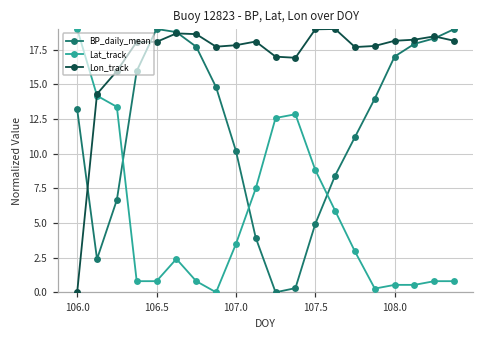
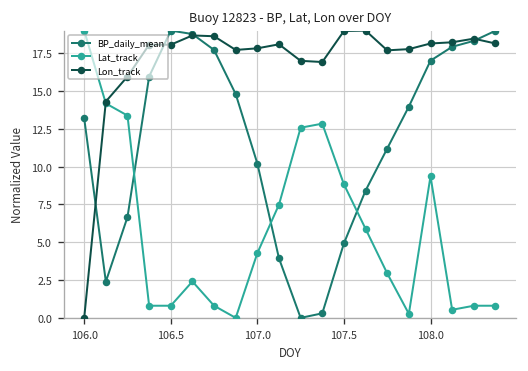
  {
    "Lat_track": {
      "106.0": 19.0,
      "106.5": 0.8,
-     "107.0": 3.5,
+     "107.0": 4.3,
      "107.5": 8.8,
-     "108.0": 0.5
+     "108.0": 9.4
    }
  }
